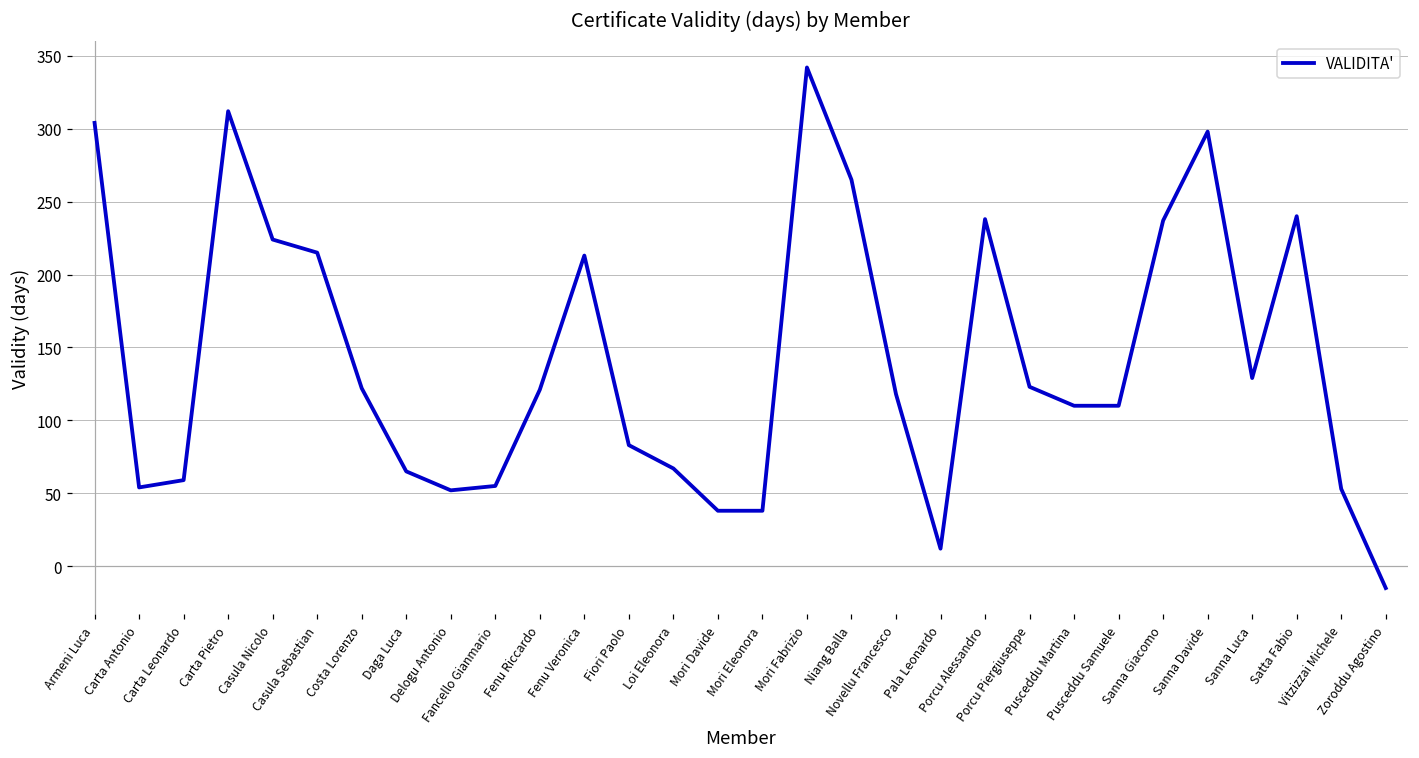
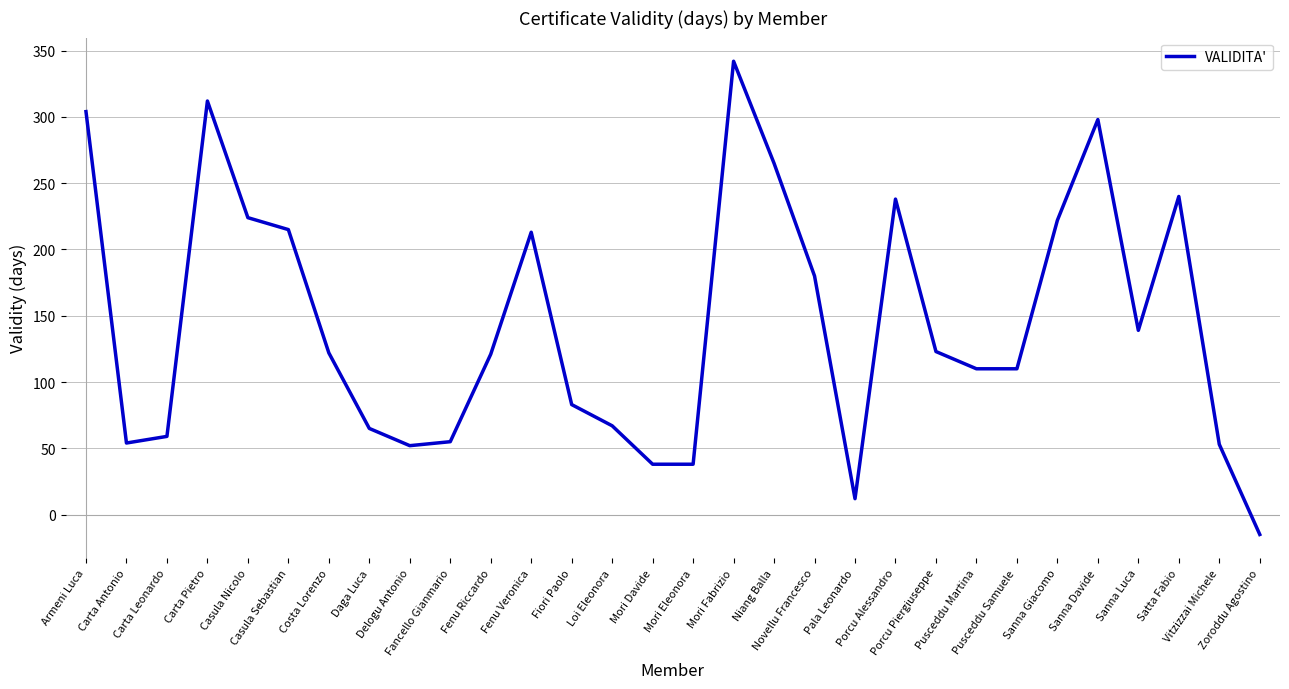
  {
    "Armeni Luca": 304,
    "Carta Antonio": 54,
    "Carta Leonardo": 59,
    "Carta Pietro": 312,
    "Casula Nicolo": 224,
    "Casula Sebastian": 215,
    "Costa Lorenzo": 122,
    "Daga Luca": 65,
    "Delogu Antonio": 52,
    "Fancello Gianmario": 55,
    "Fenu Riccardo": 121,
    "Fenu Veronica": 213,
    "Fiori Paolo": 83,
    "Loi Eleonora": 67,
    "Mori Davide": 38,
    "Mori Eleonora": 38,
    "Mori Fabrizio": 342,
    "Niang Balla": 265,
-   "Novellu Francesco": 118,
+   "Novellu Francesco": 180,
    "Pala Leonardo": 12,
    "Porcu Alessandro": 238,
    "Porcu Piergiuseppe": 123,
    "Pusceddu Martina": 110,
    "Pusceddu Samuele": 110,
-   "Sanna Giacomo": 237,
+   "Sanna Giacomo": 222,
    "Sanna Davide": 298,
-   "Sanna Luca": 129,
+   "Sanna Luca": 139,
    "Satta Fabio": 240,
    "Vitzizzai Michele": 53,
    "Zoroddu Agostino": -15
  }
